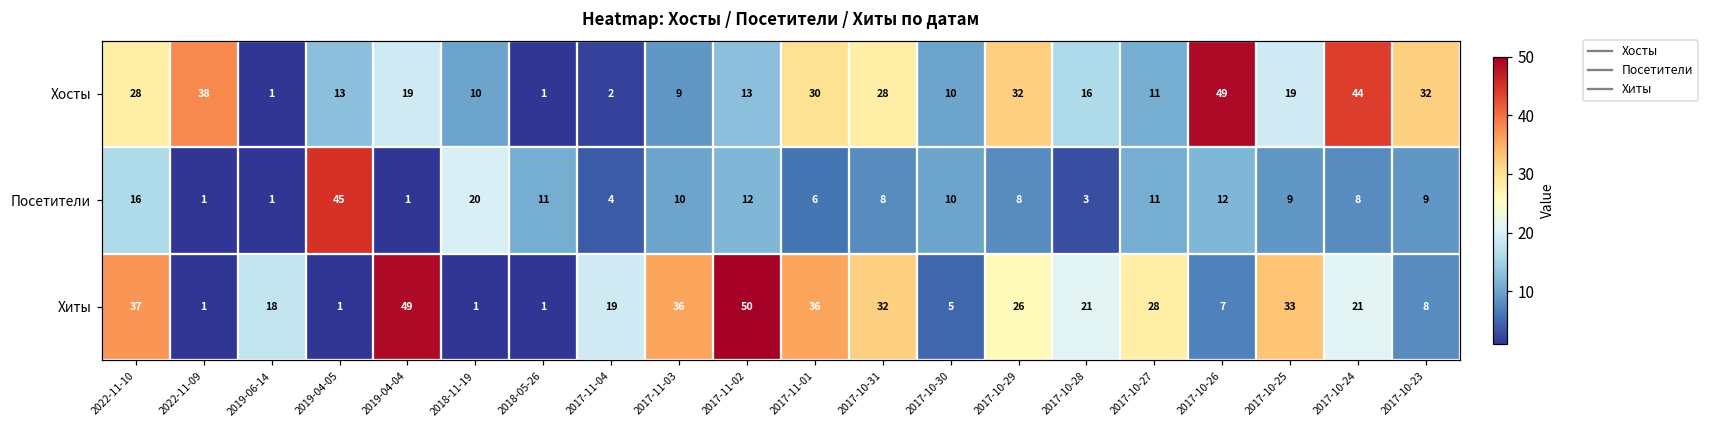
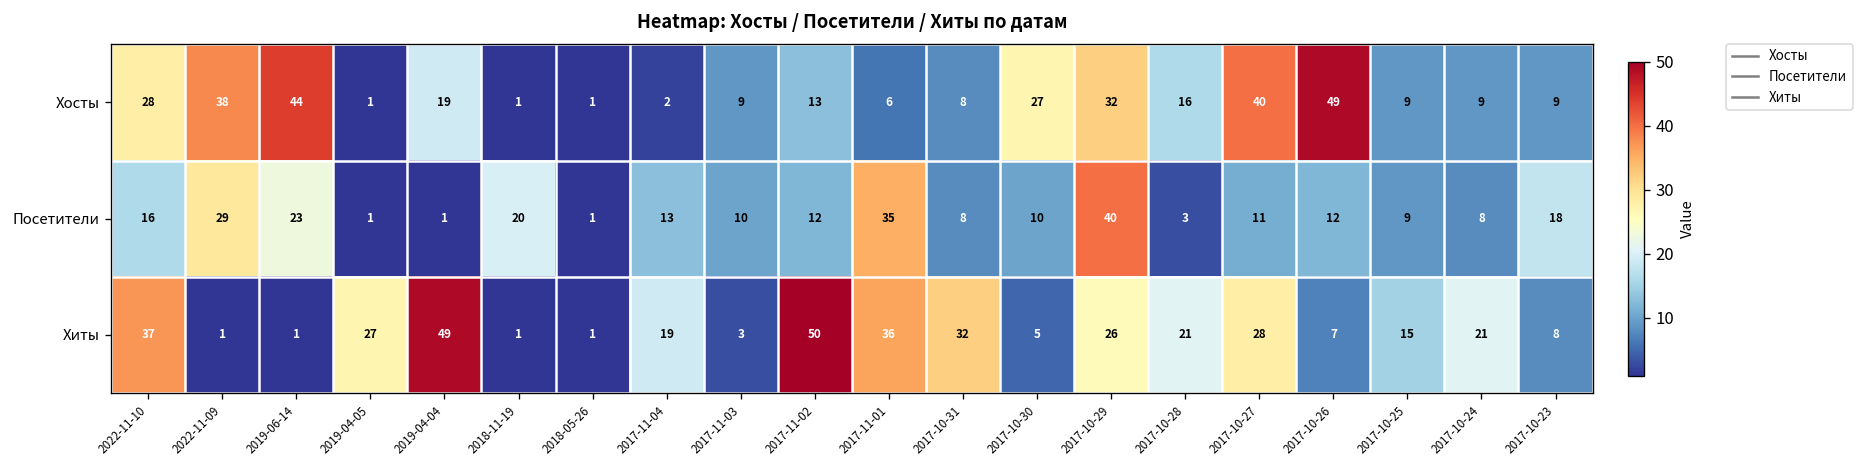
  {
    "Хосты": {
      "2022-11-10": 28,
      "2022-11-09": 38,
-     "2019-06-14": 1,
-     "2019-04-05": 13,
+     "2019-06-14": 44,
+     "2019-04-05": 1,
      "2019-04-04": 19,
-     "2018-11-19": 10,
+     "2018-11-19": 1,
      "2018-05-26": 1,
      "2017-11-04": 2,
      "2017-11-03": 9,
      "2017-11-02": 13,
-     "2017-11-01": 30,
-     "2017-10-31": 28,
-     "2017-10-30": 10,
+     "2017-11-01": 6,
+     "2017-10-31": 8,
+     "2017-10-30": 27,
      "2017-10-29": 32,
      "2017-10-28": 16,
-     "2017-10-27": 11,
+     "2017-10-27": 40,
      "2017-10-26": 49,
-     "2017-10-25": 19,
-     "2017-10-24": 44,
-     "2017-10-23": 32
+     "2017-10-25": 9,
+     "2017-10-24": 9,
+     "2017-10-23": 9
    },
    "Посетители": {
      "2022-11-10": 16,
-     "2022-11-09": 1,
-     "2019-06-14": 1,
-     "2019-04-05": 45,
+     "2022-11-09": 29,
+     "2019-06-14": 23,
+     "2019-04-05": 1,
      "2019-04-04": 1,
      "2018-11-19": 20,
-     "2018-05-26": 11,
-     "2017-11-04": 4,
+     "2018-05-26": 1,
+     "2017-11-04": 13,
      "2017-11-03": 10,
      "2017-11-02": 12,
-     "2017-11-01": 6,
+     "2017-11-01": 35,
      "2017-10-31": 8,
      "2017-10-30": 10,
-     "2017-10-29": 8,
+     "2017-10-29": 40,
      "2017-10-28": 3,
      "2017-10-27": 11,
      "2017-10-26": 12,
      "2017-10-25": 9,
      "2017-10-24": 8,
-     "2017-10-23": 9
+     "2017-10-23": 18
    },
    "Хиты": {
      "2022-11-10": 37,
      "2022-11-09": 1,
-     "2019-06-14": 18,
-     "2019-04-05": 1,
+     "2019-06-14": 1,
+     "2019-04-05": 27,
      "2019-04-04": 49,
      "2018-11-19": 1,
      "2018-05-26": 1,
      "2017-11-04": 19,
-     "2017-11-03": 36,
+     "2017-11-03": 3,
      "2017-11-02": 50,
      "2017-11-01": 36,
      "2017-10-31": 32,
      "2017-10-30": 5,
      "2017-10-29": 26,
      "2017-10-28": 21,
      "2017-10-27": 28,
      "2017-10-26": 7,
-     "2017-10-25": 33,
+     "2017-10-25": 15,
      "2017-10-24": 21,
      "2017-10-23": 8
    }
  }
